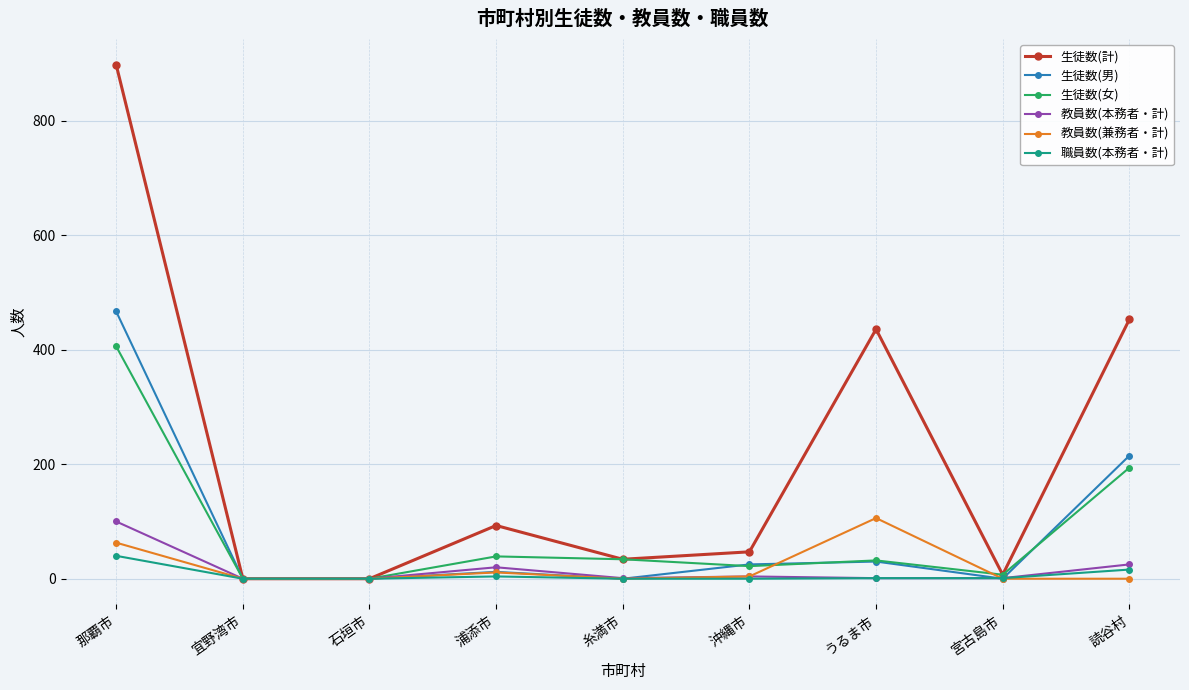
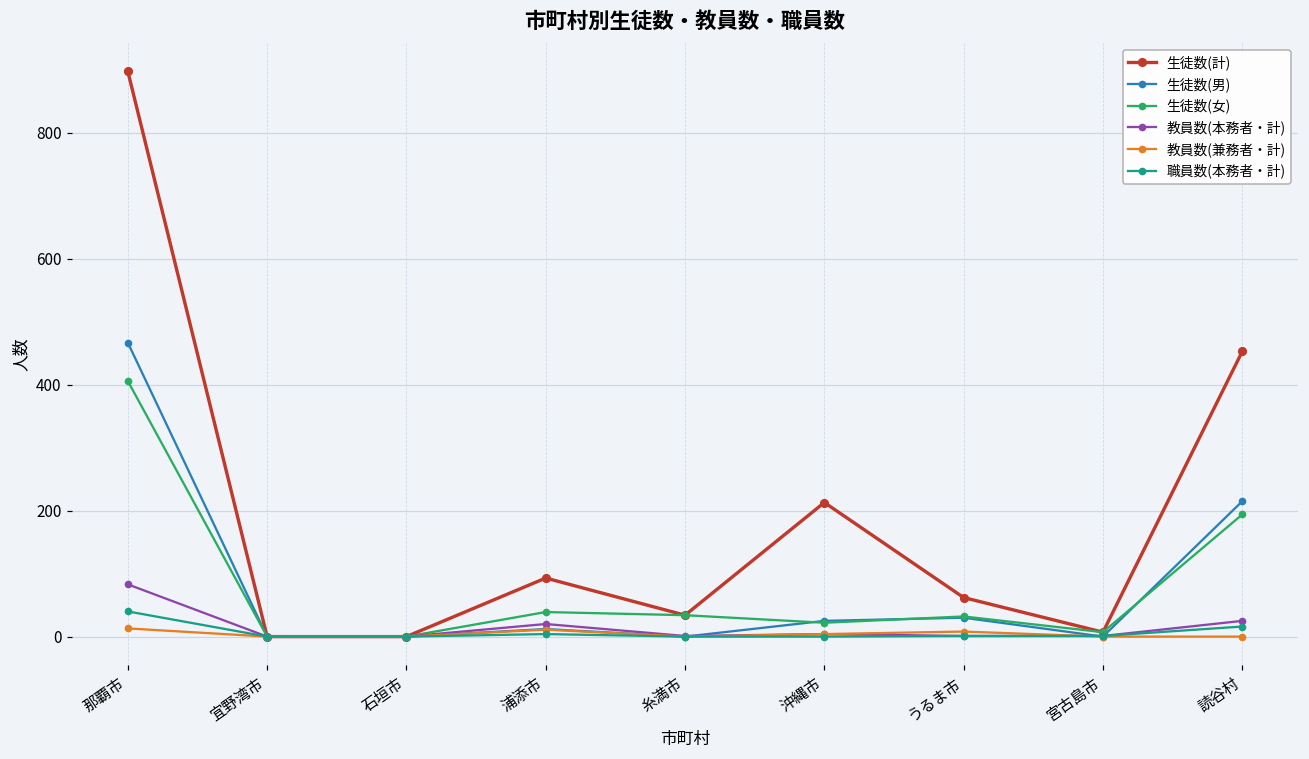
  {
    "生徒数(計)": {
      "那覇市": 900,
      "浦添市": 90,
-     "沖縄市": 50,
-     "うるま市": 440,
+     "沖縄市": 210,
+     "うるま市": 60,
      "読谷村": 450
    },
    "生徒数(男)": {
      "那覇市": 470,
      "読谷村": 220
    },
    "教員数(本務者・計)": {
-     "那覇市": 100,
+     "那覇市": 80,
      "浦添市": 20,
      "読谷村": 30
    },
    "教員数(兼務者・計)": {
-     "那覇市": 60,
-     "うるま市": 110,
+     "那覇市": 10,
+     "うるま市": 10,
      "読谷村": 0
    }
  }
